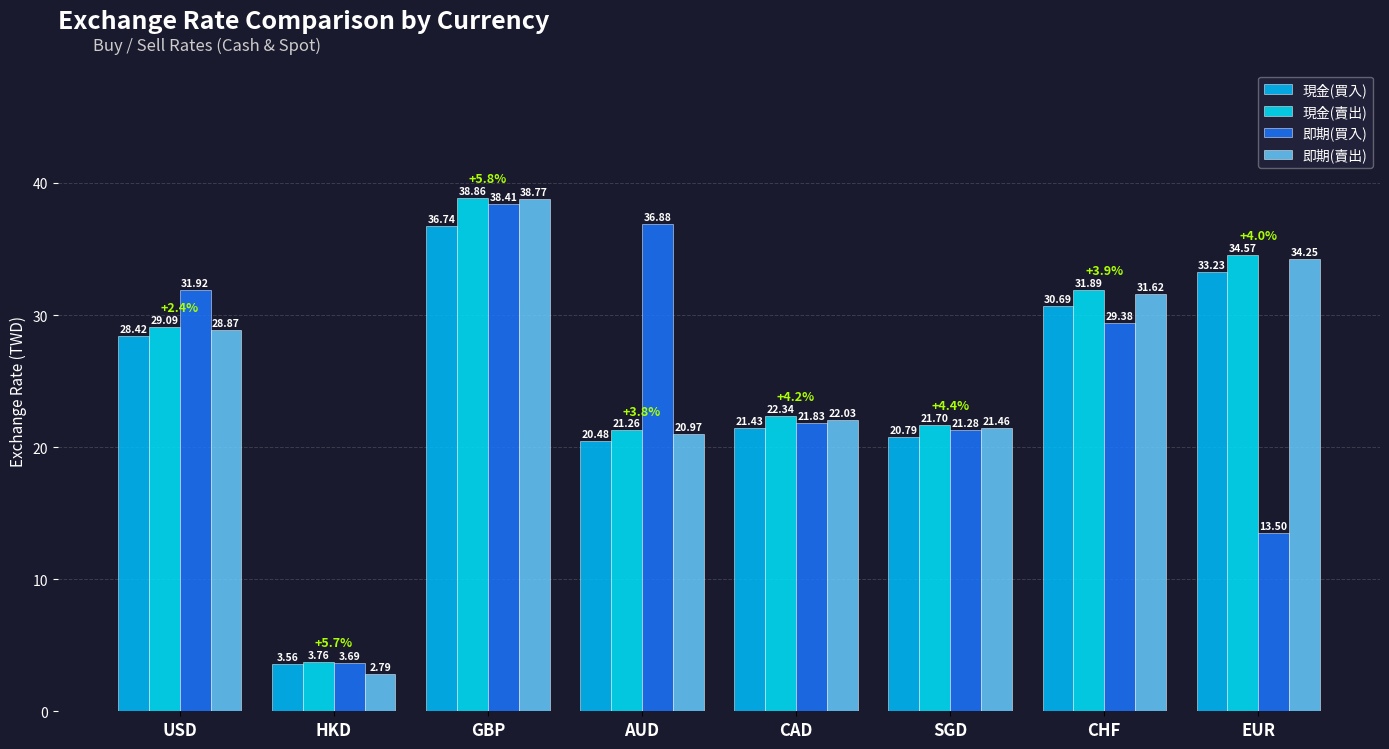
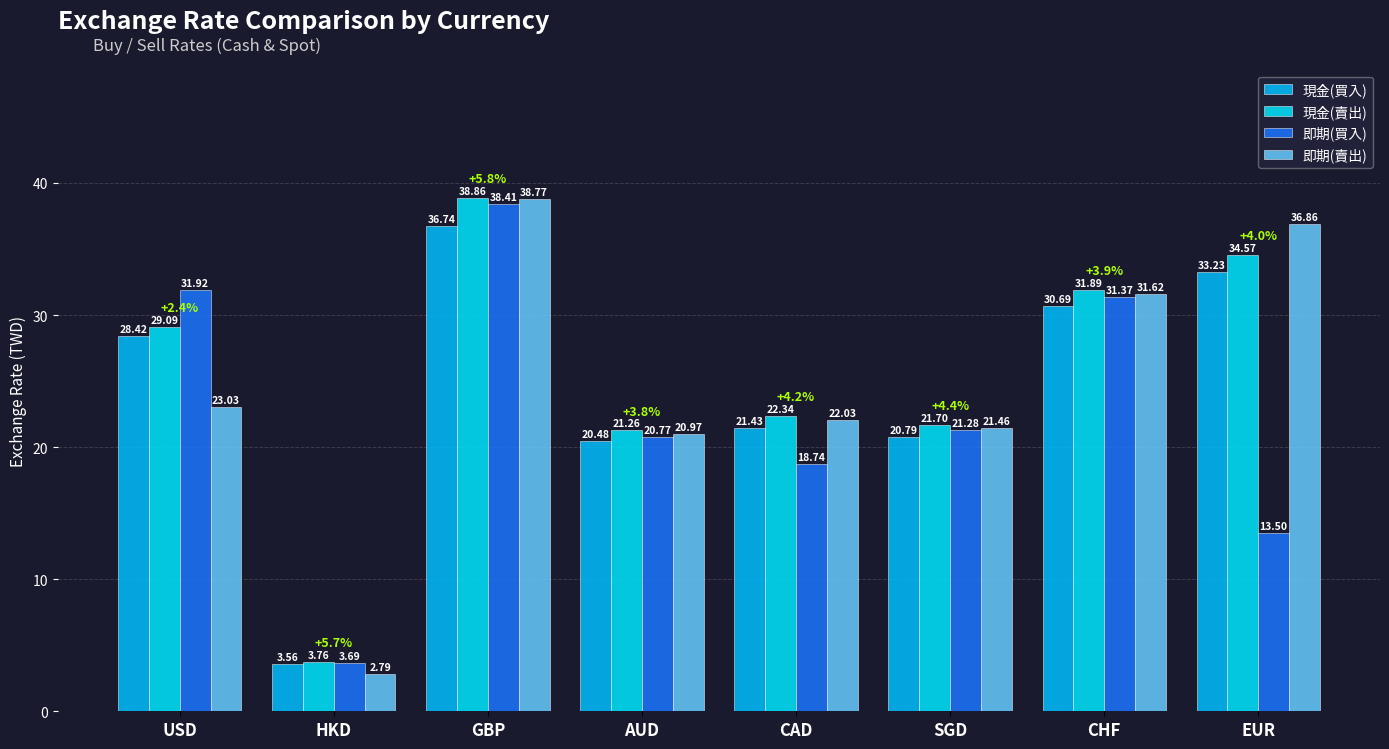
  {
    "即期(買入)": {
      "USD": 31.92,
      "HKD": 3.69,
      "GBP": 38.41,
-     "AUD": 36.88,
-     "CAD": 21.83,
+     "AUD": 20.77,
+     "CAD": 18.74,
      "SGD": 21.28,
-     "CHF": 29.38,
+     "CHF": 31.37,
      "EUR": 13.50
    },
    "即期(賣出)": {
-     "USD": 28.87,
+     "USD": 23.03,
      "HKD": 2.79,
      "GBP": 38.77,
      "AUD": 20.97,
      "CAD": 22.03,
      "SGD": 21.46,
      "CHF": 31.62,
-     "EUR": 34.25
+     "EUR": 36.86
    }
  }
